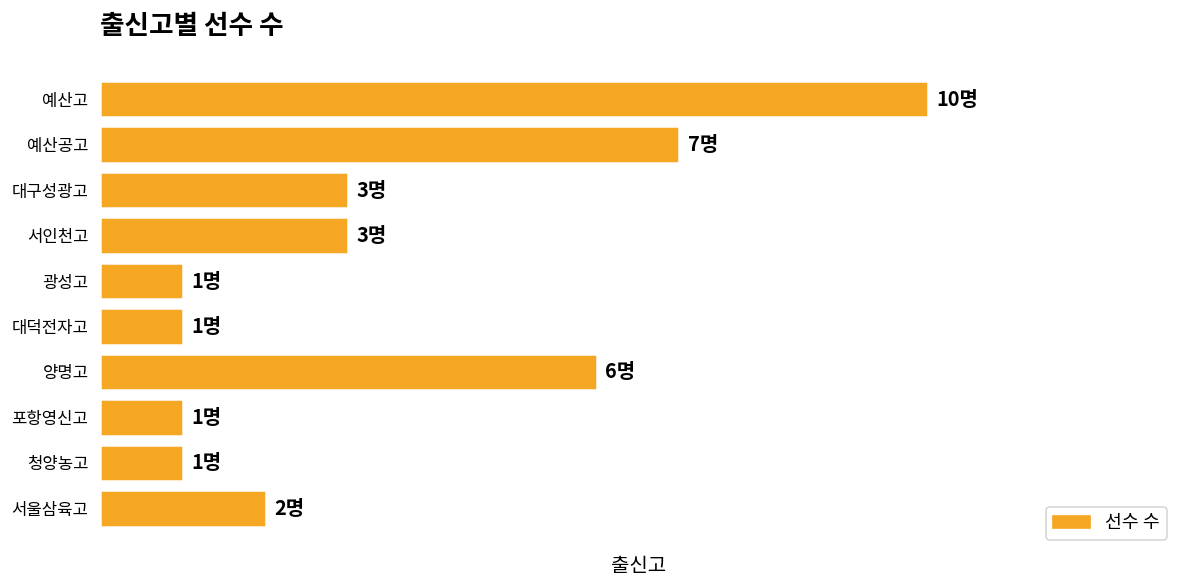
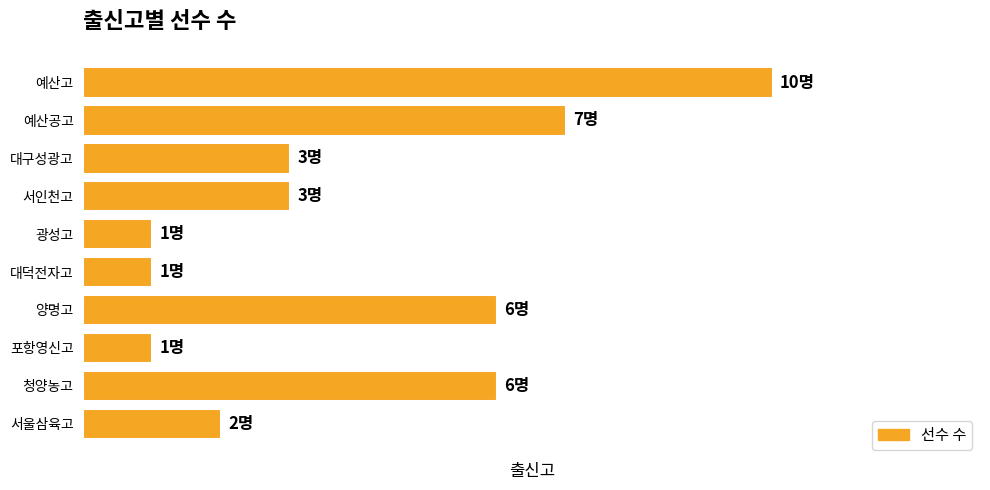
  {
    "예산고": "10명",
    "예산공고": "7명",
    "대구성광고": "3명",
    "서인천고": "3명",
    "광성고": "1명",
    "대덕전자고": "1명",
    "양명고": "6명",
    "포항영신고": "1명",
-   "청양농고": "1명",
+   "청양농고": "6명",
    "서울삼육고": "2명"
  }
